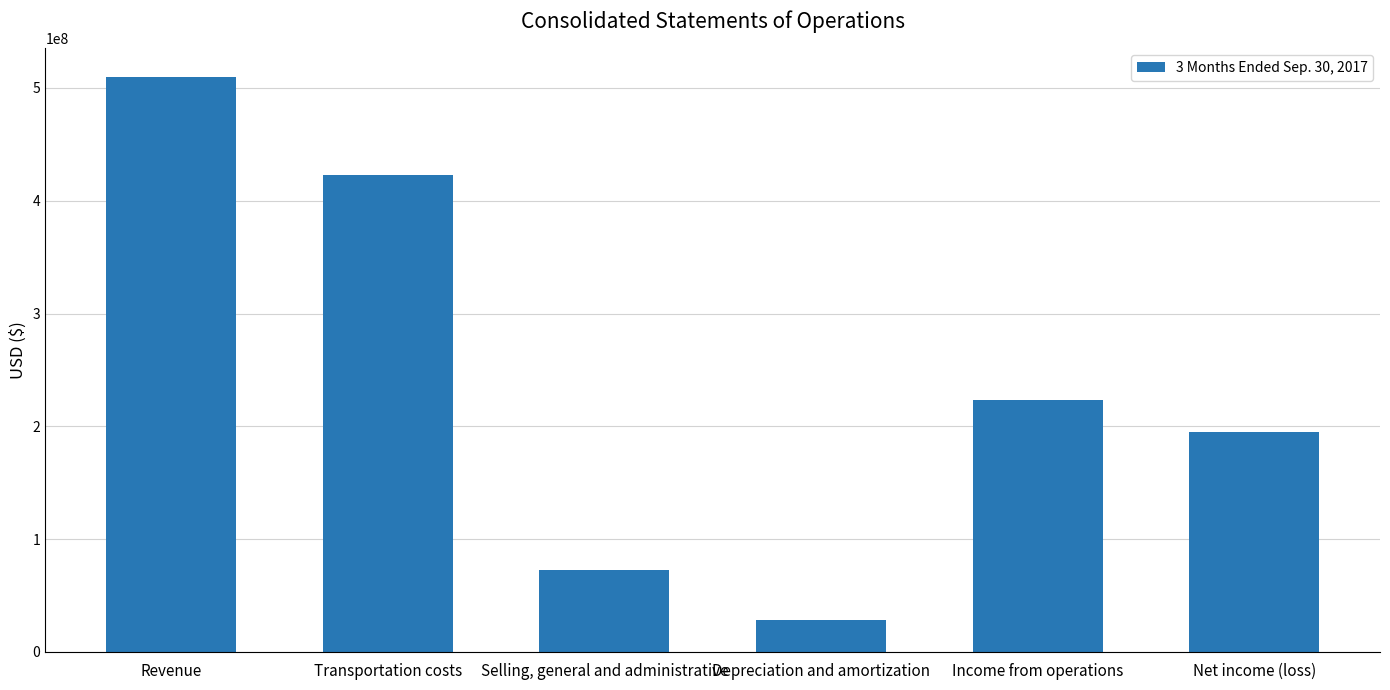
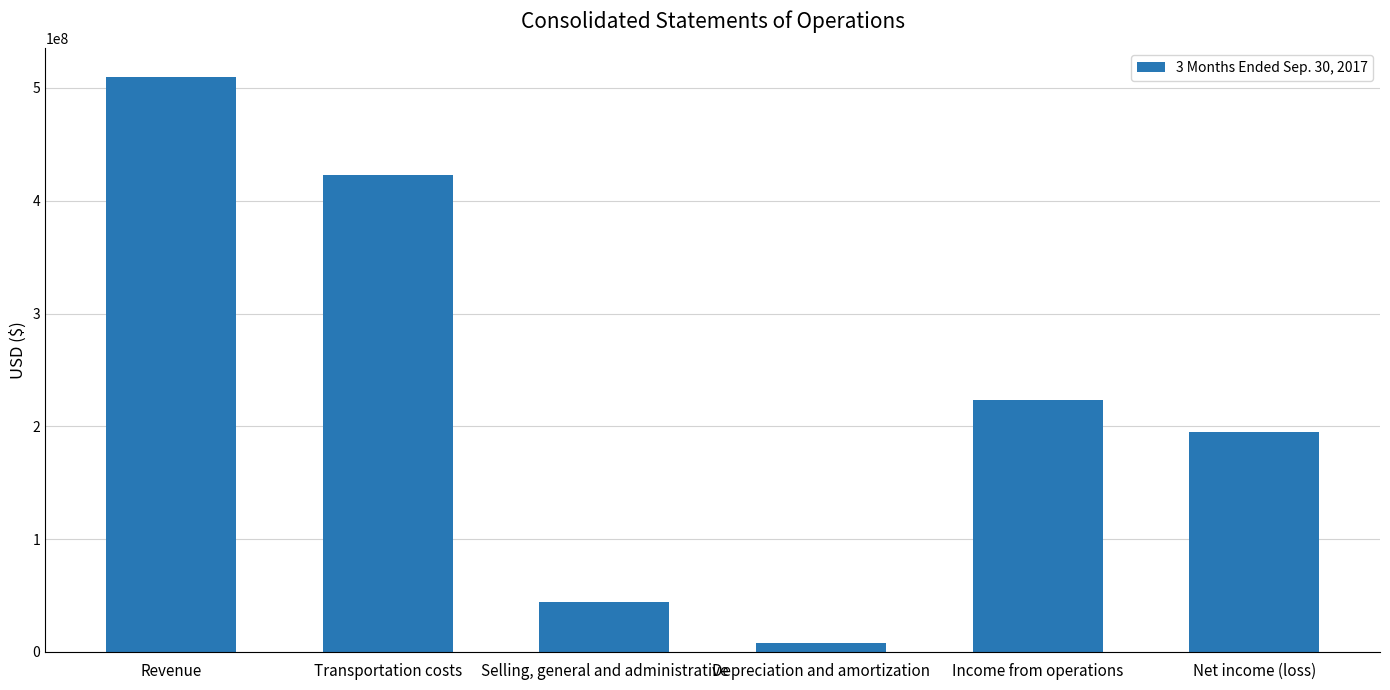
  {
    "Revenue": 510000000,
    "Transportation costs": 423000000,
-   "Selling, general and administrative": 72000000,
-   "Depreciation and amortization": 28000000,
+   "Selling, general and administrative": 44000000,
+   "Depreciation and amortization": 8000000,
    "Income from operations": 223000000,
    "Net income (loss)": 195000000
  }
